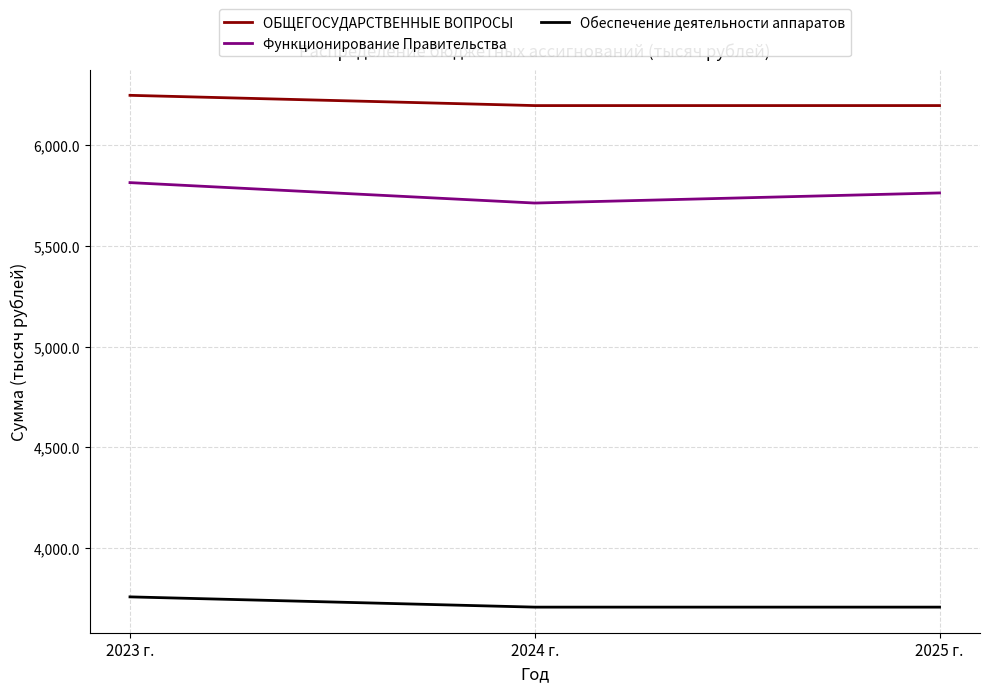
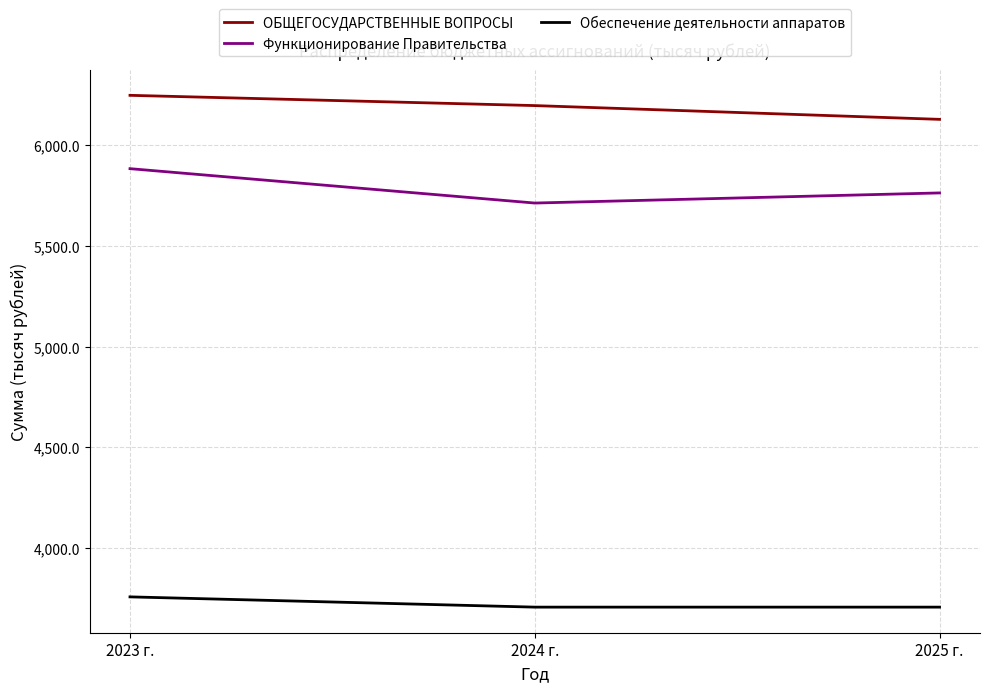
  {
    "ОБЩЕГОСУДАРСТВЕННЫЕ ВОПРОСЫ": {
      "2023 г.": "6,250",
      "2024 г.": "6,200",
-     "2025 г.": "6,200"
+     "2025 г.": "6,130"
    },
    "Функционирование Правительства": {
-     "2023 г.": "5,810",
+     "2023 г.": "5,880",
      "2024 г.": "5,710",
      "2025 г.": "5,760"
    },
    "Обеспечение деятельности аппаратов": {
      "2023 г.": "3,760",
      "2024 г.": "3,710",
      "2025 г.": "3,710"
    }
  }
